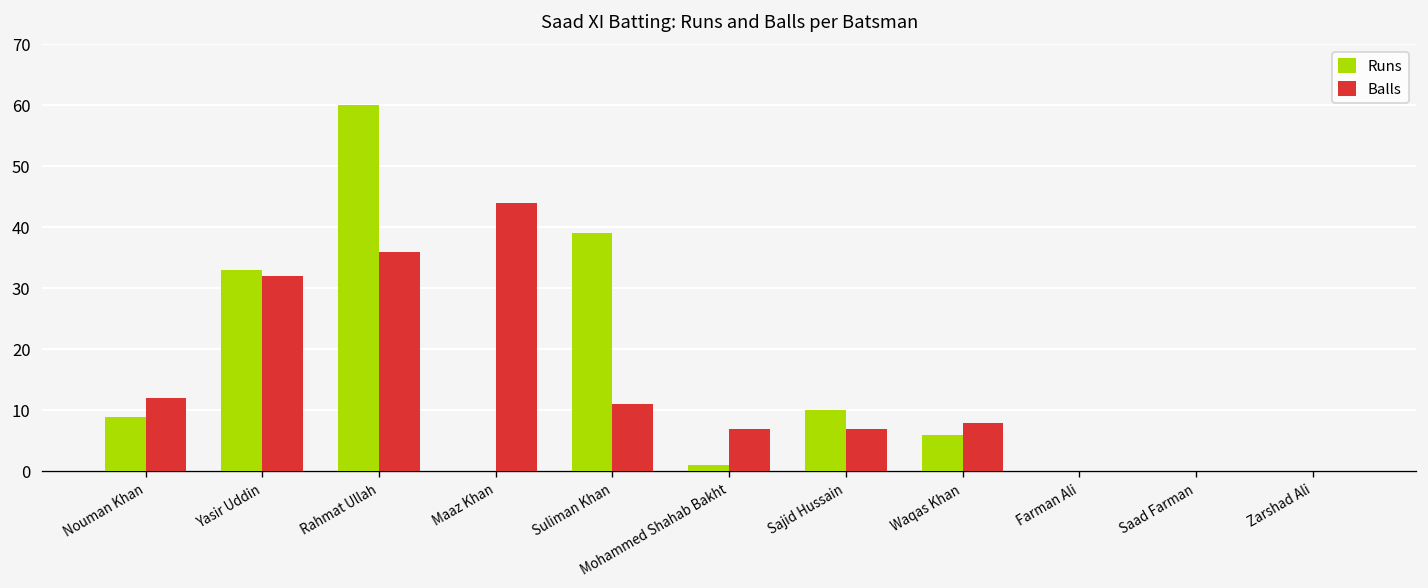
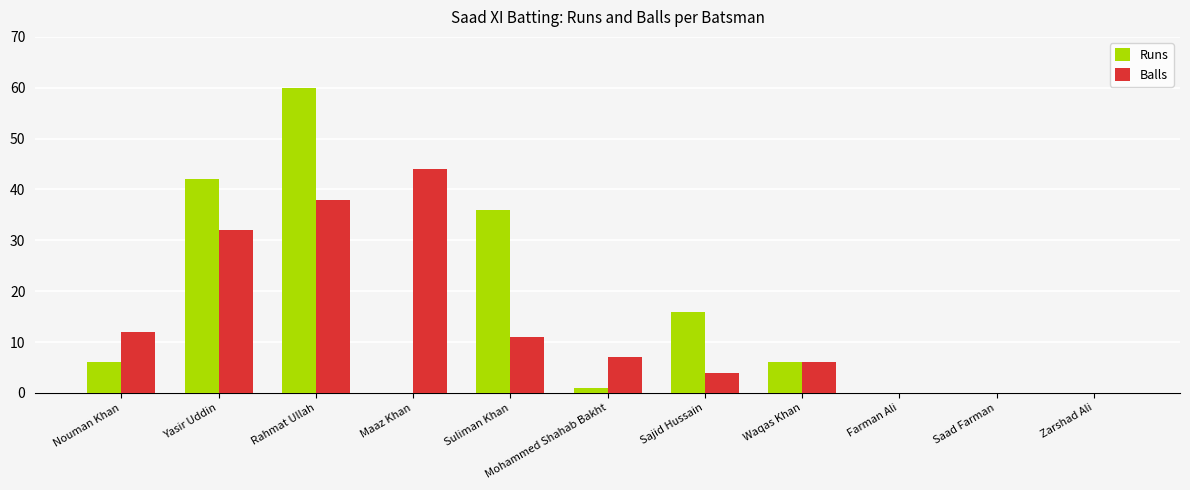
  {
    "Runs": {
-     "Nouman Khan": 9,
-     "Yasir Uddin": 33,
+     "Nouman Khan": 6,
+     "Yasir Uddin": 42,
      "Rahmat Ullah": 60,
      "Maaz Khan": 0,
-     "Suliman Khan": 39,
+     "Suliman Khan": 36,
      "Mohammed Shahab Bakht": 1,
-     "Sajid Hussain": 10,
+     "Sajid Hussain": 16,
      "Waqas Khan": 6,
      "Farman Ali": 0,
      "Saad Farman": 0,
      "Zarshad Ali": 0
    },
    "Balls": {
      "Nouman Khan": 12,
      "Yasir Uddin": 32,
-     "Rahmat Ullah": 36,
+     "Rahmat Ullah": 38,
      "Maaz Khan": 44,
      "Suliman Khan": 11,
      "Mohammed Shahab Bakht": 7,
-     "Sajid Hussain": 7,
-     "Waqas Khan": 8,
+     "Sajid Hussain": 4,
+     "Waqas Khan": 6,
      "Farman Ali": 0,
      "Saad Farman": 0,
      "Zarshad Ali": 0
    }
  }
